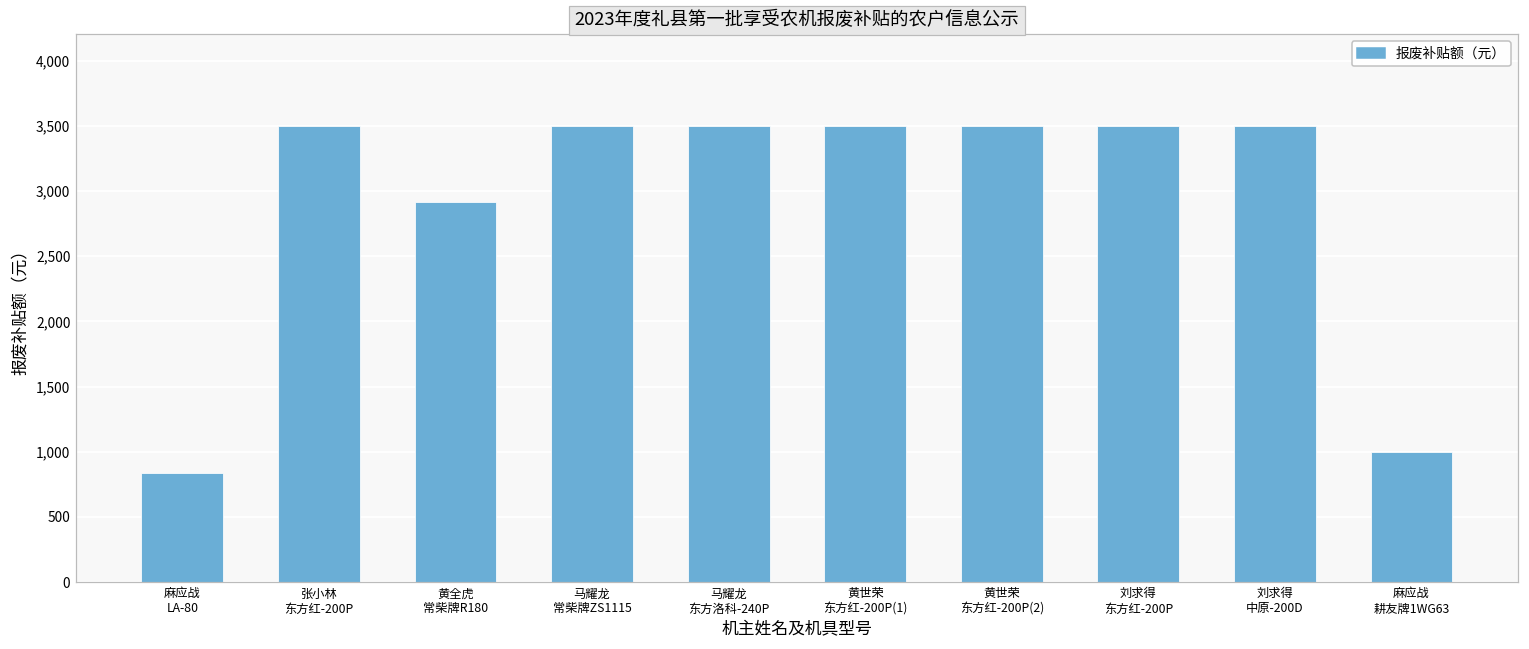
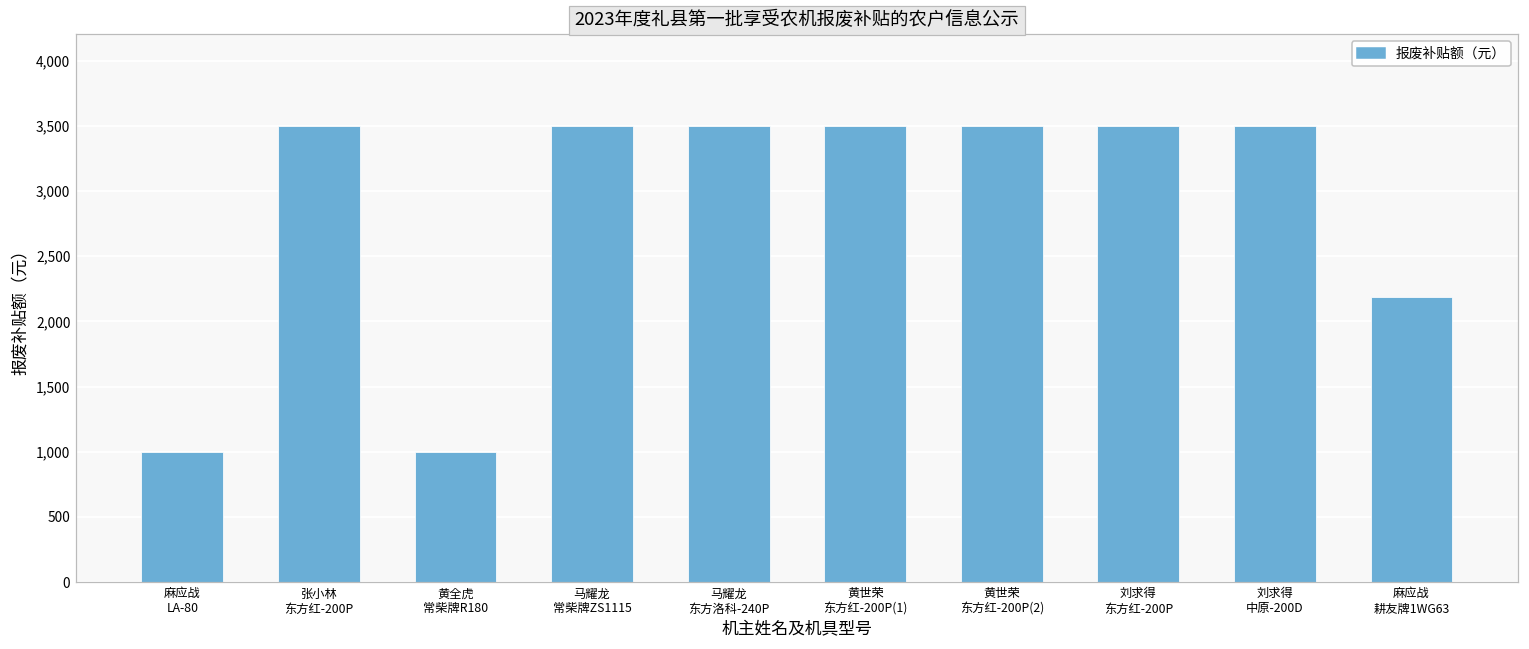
  {
-   "麻应战 LA-80": "840",
+   "麻应战 LA-80": "1,000",
    "张小林 东方红-200P": "3,500",
-   "黄全虎 常柴牌R180": "2,920",
+   "黄全虎 常柴牌R180": "1,000",
    "马耀龙 常柴牌ZS1115": "3,500",
    "马耀龙 东方洛科-240P": "3,500",
    "黄世荣 东方红-200P(1)": "3,500",
    "黄世荣 东方红-200P(2)": "3,500",
    "刘求得 东方红-200P": "3,500",
    "刘求得 中原-200D": "3,500",
-   "麻应战 耕友牌1WG63": "1,000"
+   "麻应战 耕友牌1WG63": "2,190"
  }
